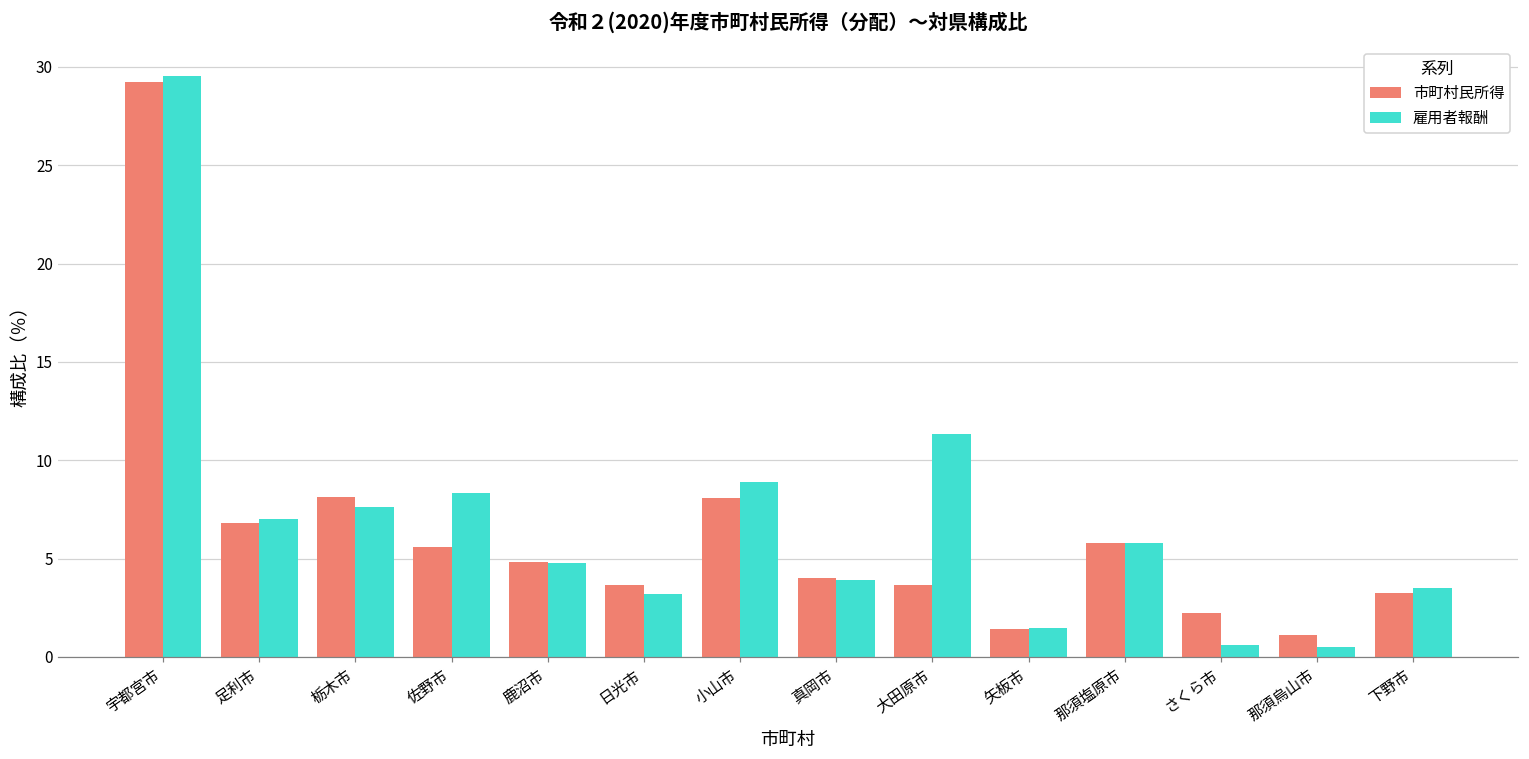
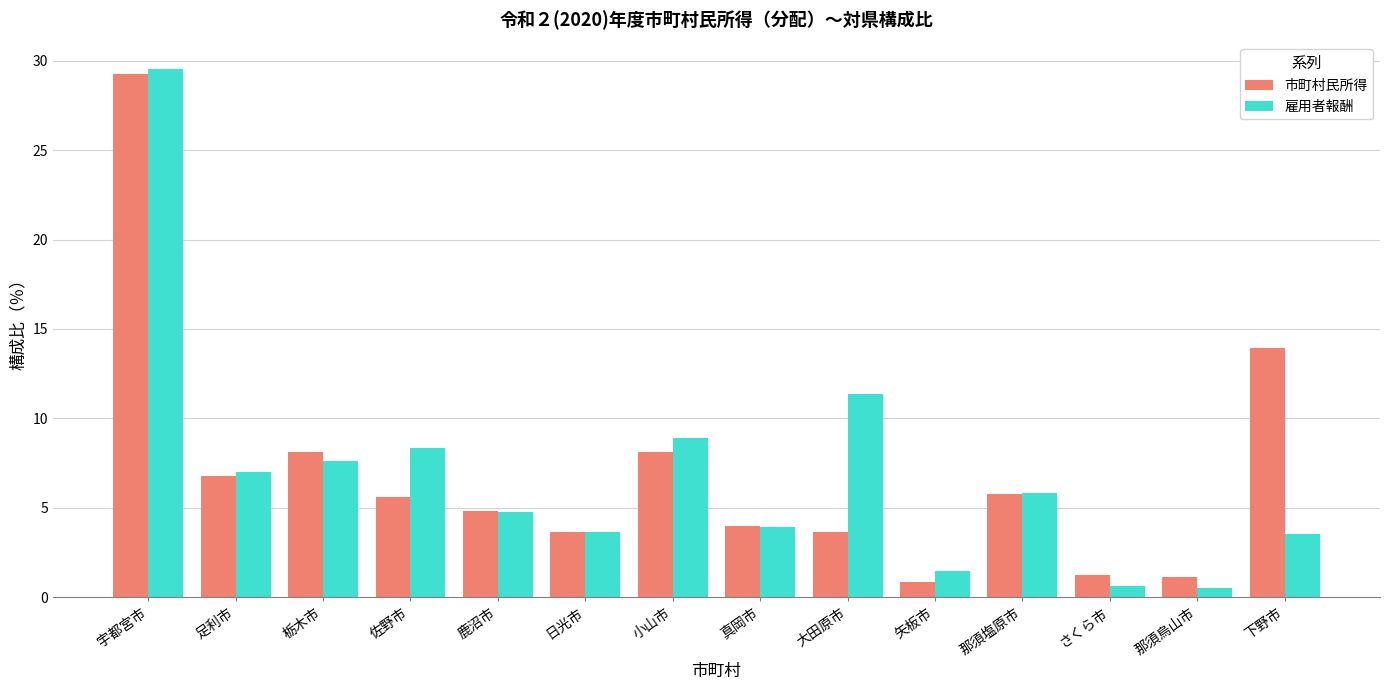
  {
    "市町村民所得": {
      "宇都宮市": 29.2,
      "足利市": 6.8,
      "栃木市": 8.1,
      "佐野市": 5.6,
      "鹿沼市": 4.8,
      "日光市": 3.6,
      "小山市": 8.1,
      "真岡市": 4.0,
      "大田原市": 3.6,
-     "矢板市": 1.4,
+     "矢板市": 0.8,
      "那須塩原市": 5.8,
-     "さくら市": 2.2,
+     "さくら市": 1.3,
      "那須烏山市": 1.1,
-     "下野市": 3.3
+     "下野市": 13.9
    },
    "雇用者報酬": {
      "宇都宮市": 29.5,
      "足利市": 7.0,
      "栃木市": 7.6,
      "佐野市": 8.3,
      "鹿沼市": 4.8,
-     "日光市": 3.2,
+     "日光市": 3.7,
      "小山市": 8.9,
      "真岡市": 3.9,
      "大田原市": 11.4,
      "矢板市": 1.5,
      "那須塩原市": 5.8,
      "さくら市": 0.6,
      "那須烏山市": 0.5,
      "下野市": 3.5
    }
  }
